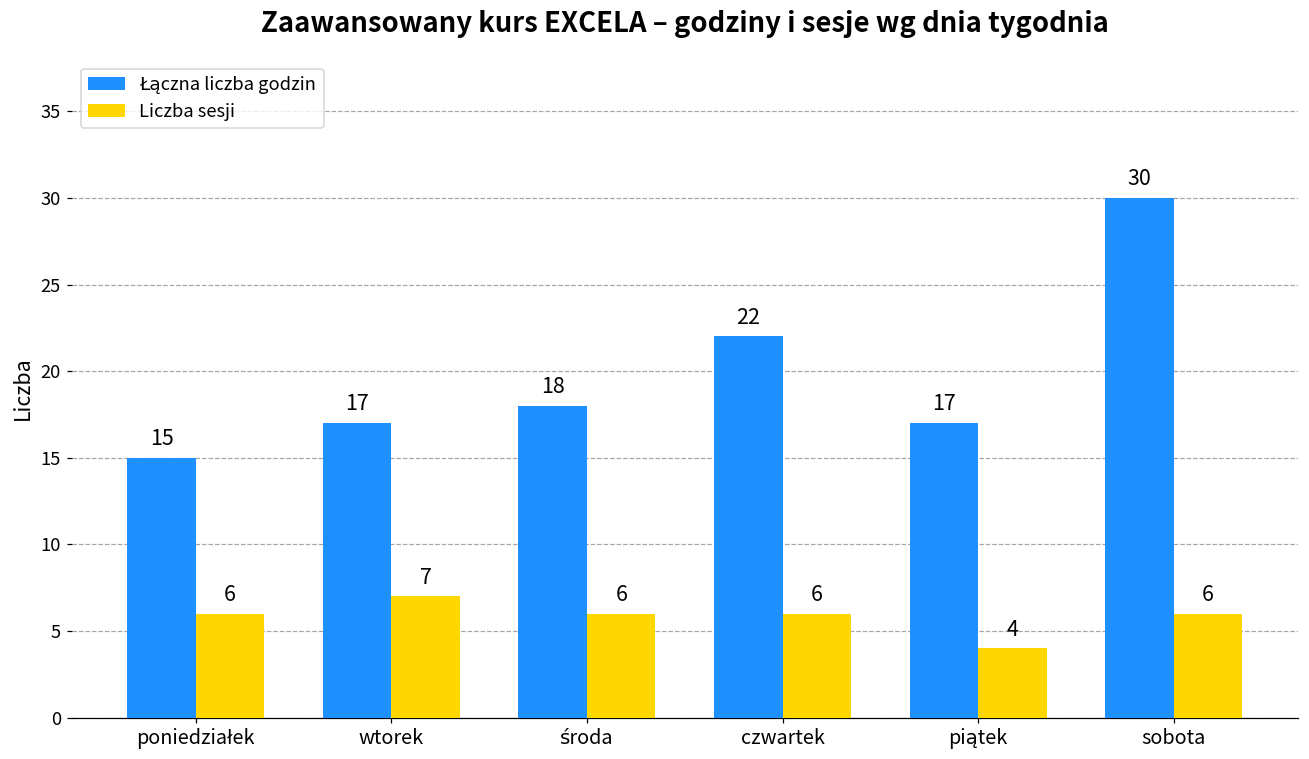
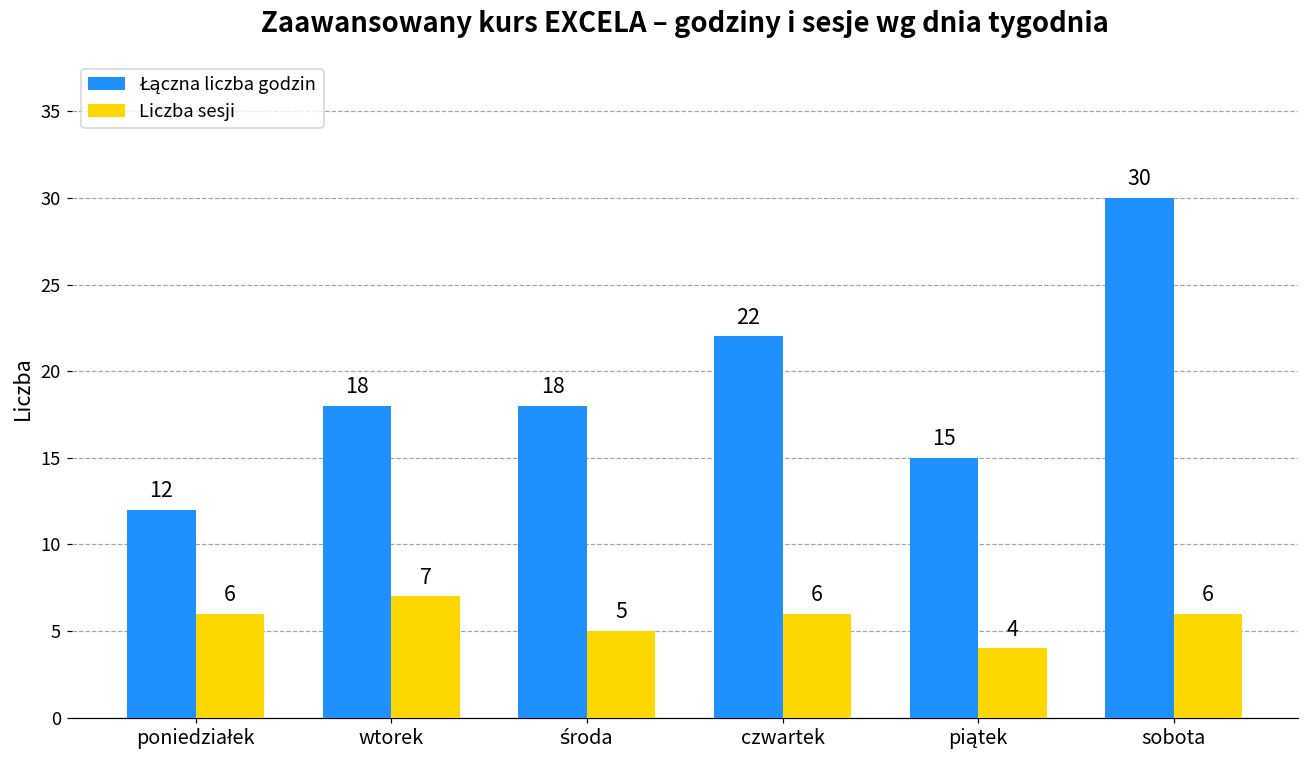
  {
    "Łączna liczba godzin": {
-     "poniedziałek": 15,
-     "wtorek": 17,
+     "poniedziałek": 12,
+     "wtorek": 18,
      "środa": 18,
      "czwartek": 22,
-     "piątek": 17,
+     "piątek": 15,
      "sobota": 30
    },
    "Liczba sesji": {
      "poniedziałek": 6,
      "wtorek": 7,
-     "środa": 6,
+     "środa": 5,
      "czwartek": 6,
      "piątek": 4,
      "sobota": 6
    }
  }
